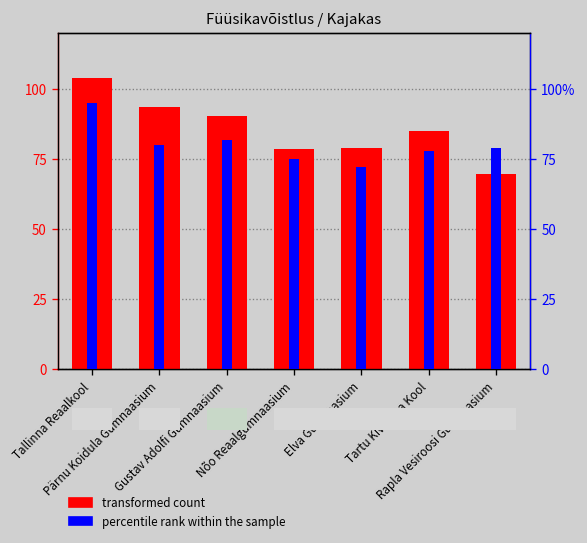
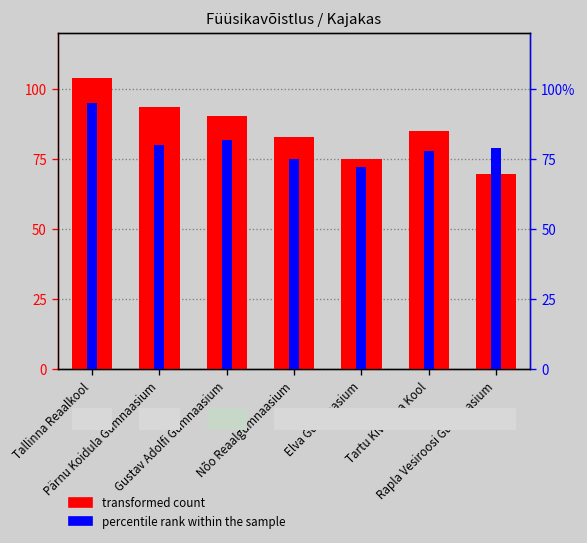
  {
    "transformed count": {
      "Tallinna Reaalkool": 104,
      "Pärnu Koidula Gümnaasium": 94,
      "Gustav Adolfi Gümnaasium": 90,
-     "Nõo Reaalgümnaasium": 79,
-     "Elva Gümnaasium": 79,
+     "Nõo Reaalgümnaasium": 83,
+     "Elva Gümnaasium": 75,
      "Tartu Kivilinna Kool": 85,
      "Rapla Vesiroosi Gümnaasium": 70
    }
  }
